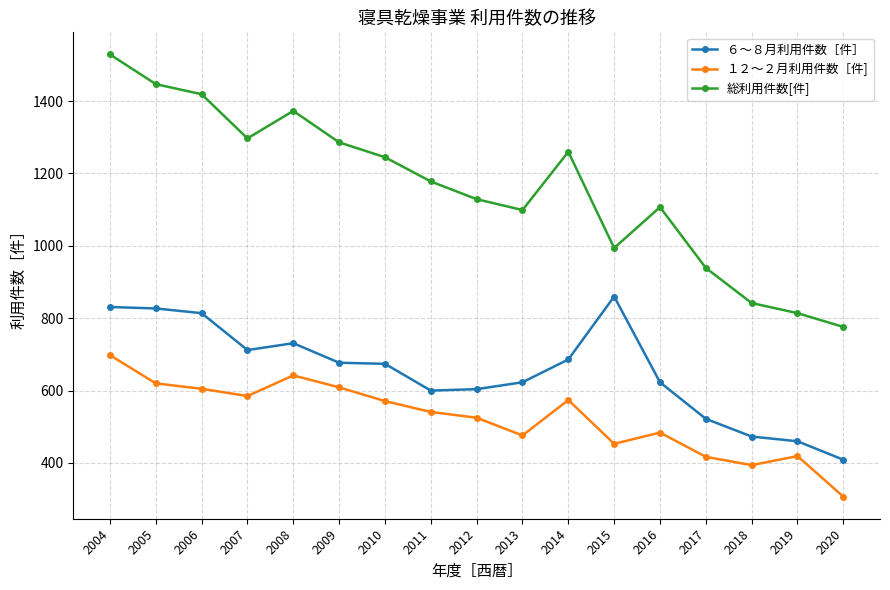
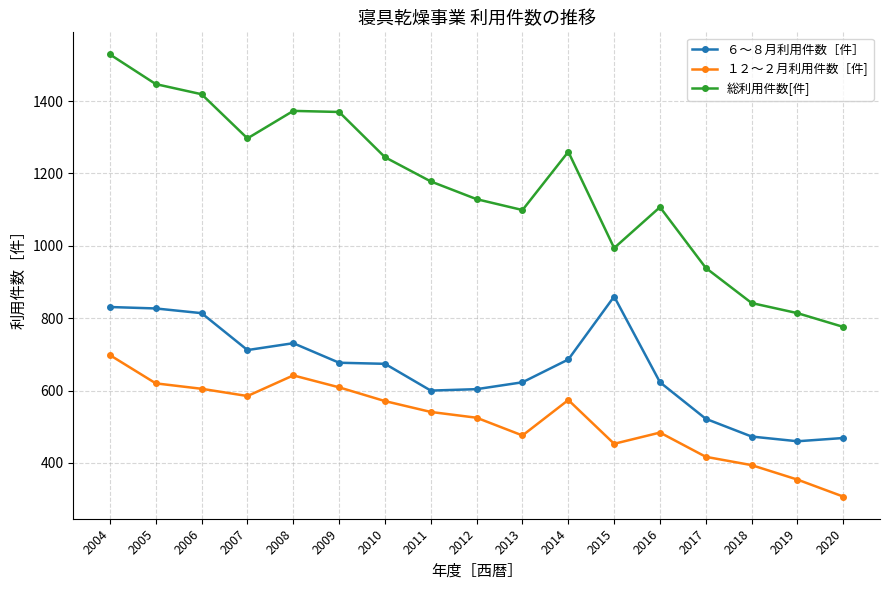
  {
    "６～８月利用件数［件］": {
      "2004": 830,
      "2005": 830,
      "2006": 810,
      "2007": 710,
      "2008": 730,
      "2009": 680,
      "2010": 670,
      "2011": 600,
      "2012": 600,
      "2013": 620,
      "2014": 690,
      "2015": 860,
      "2016": 620,
      "2017": 520,
      "2018": 470,
      "2019": 460,
-     "2020": 410
+     "2020": 470
    },
    "１２～２月利用件数［件]": {
      "2004": 700,
      "2005": 620,
      "2006": 610,
      "2007": 590,
      "2008": 640,
      "2009": 610,
      "2010": 570,
      "2011": 540,
      "2012": 530,
      "2013": 480,
      "2014": 570,
      "2015": 450,
      "2016": 480,
      "2017": 420,
      "2018": 390,
-     "2019": 420,
+     "2019": 350,
      "2020": 310
    },
    "総利用件数[件]": {
      "2004": 1530,
      "2005": 1450,
      "2006": 1420,
      "2007": 1300,
      "2008": 1370,
-     "2009": 1290,
+     "2009": 1370,
      "2010": 1250,
      "2011": 1180,
      "2012": 1130,
      "2013": 1100,
      "2014": 1260,
      "2015": 990,
      "2016": 1110,
      "2017": 940,
      "2018": 840,
      "2019": 810,
      "2020": 780
    }
  }
